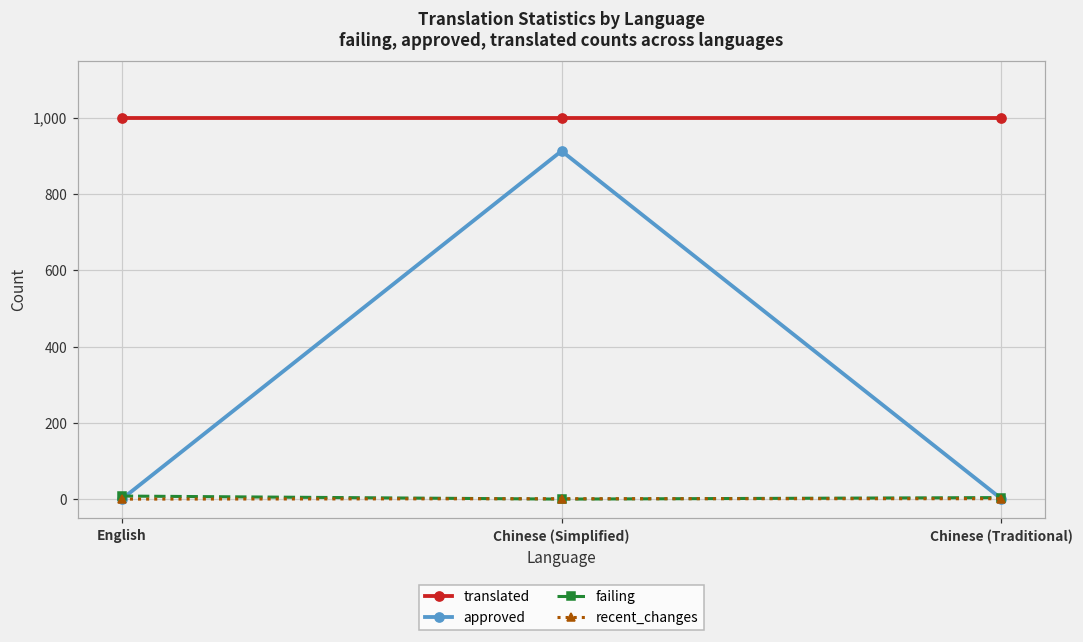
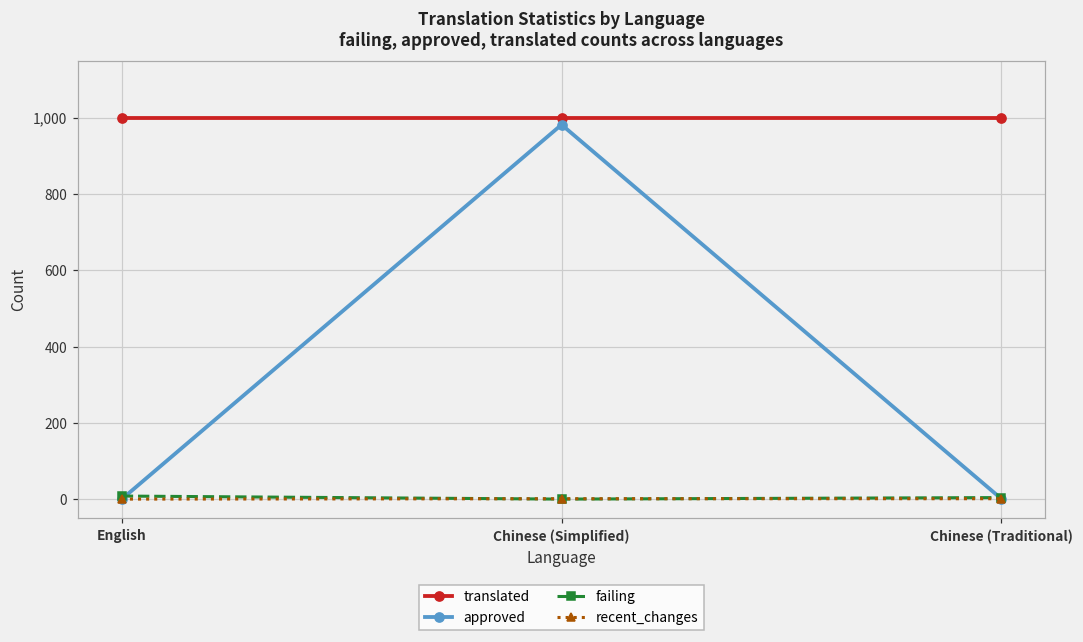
  {
    "translated": {
      "English": "1,000",
      "Chinese (Simplified)": "1,000",
      "Chinese (Traditional)": "1,000"
    },
    "approved": {
-     "Chinese (Simplified)": "910"
+     "Chinese (Simplified)": "980"
    },
    "failing": {
      "English": "10"
    }
  }
